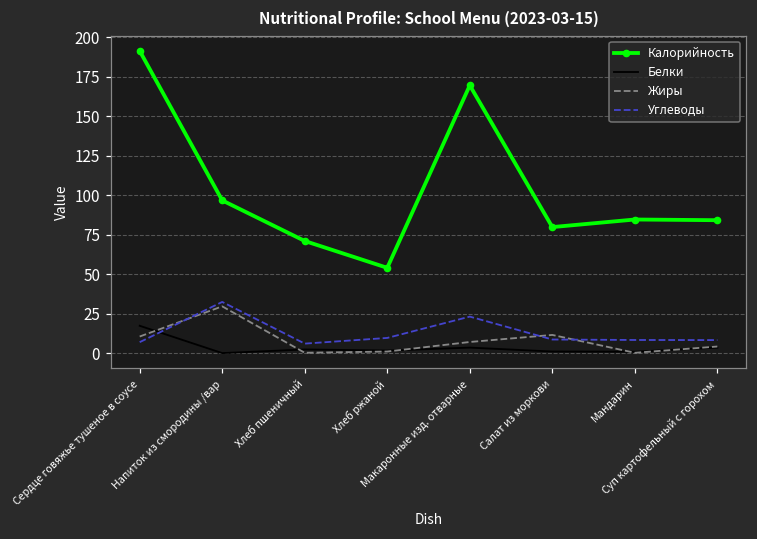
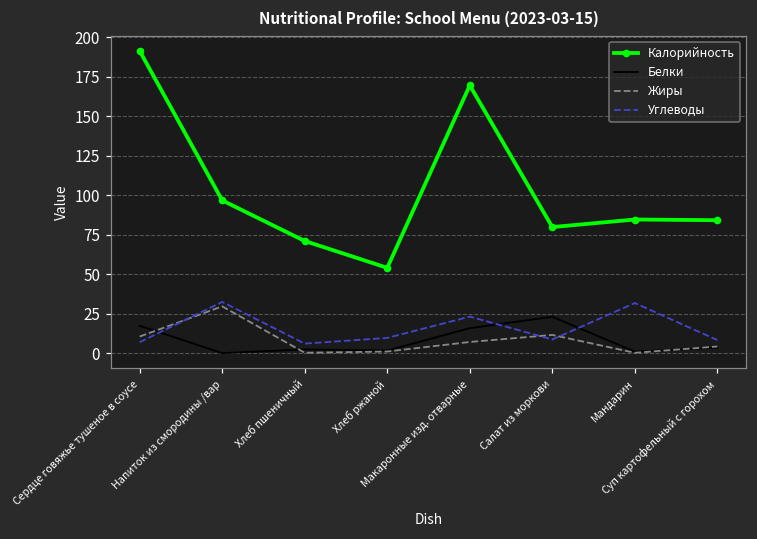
  {
    "Калорийность": {
      "Сердце говяжье тушеное в соусе": 191,
      "Напиток из смородины /вар": 97,
      "Хлеб пшеничный": 71,
      "Хлеб ржаной": 54,
      "Макаронные изд. отварные": 170,
      "Салат из моркови": 80,
      "Мандарин": 85,
      "Суп картофельный с горохом": 84
    },
    "Белки": {
      "Сердце говяжье тушеное в соусе": 17,
      "Напиток из смородины /вар": 0,
      "Хлеб пшеничный": 2,
-     "Макаронные изд. отварные": 3,
-     "Салат из моркови": 1
+     "Макаронные изд. отварные": 16,
+     "Салат из моркови": 23
    },
    "Жиры": {
      "Сердце говяжье тушеное в соусе": 11,
      "Напиток из смородины /вар": 30,
      "Хлеб пшеничный": 0,
      "Макаронные изд. отварные": 7,
      "Салат из моркови": 12
    },
    "Углеводы": {
      "Сердце говяжье тушеное в соусе": 7,
      "Напиток из смородины /вар": 32,
      "Хлеб пшеничный": 6,
      "Хлеб ржаной": 10,
      "Макаронные изд. отварные": 23,
      "Салат из моркови": 9,
-     "Мандарин": 8,
+     "Мандарин": 32,
      "Суп картофельный с горохом": 8
    }
  }
